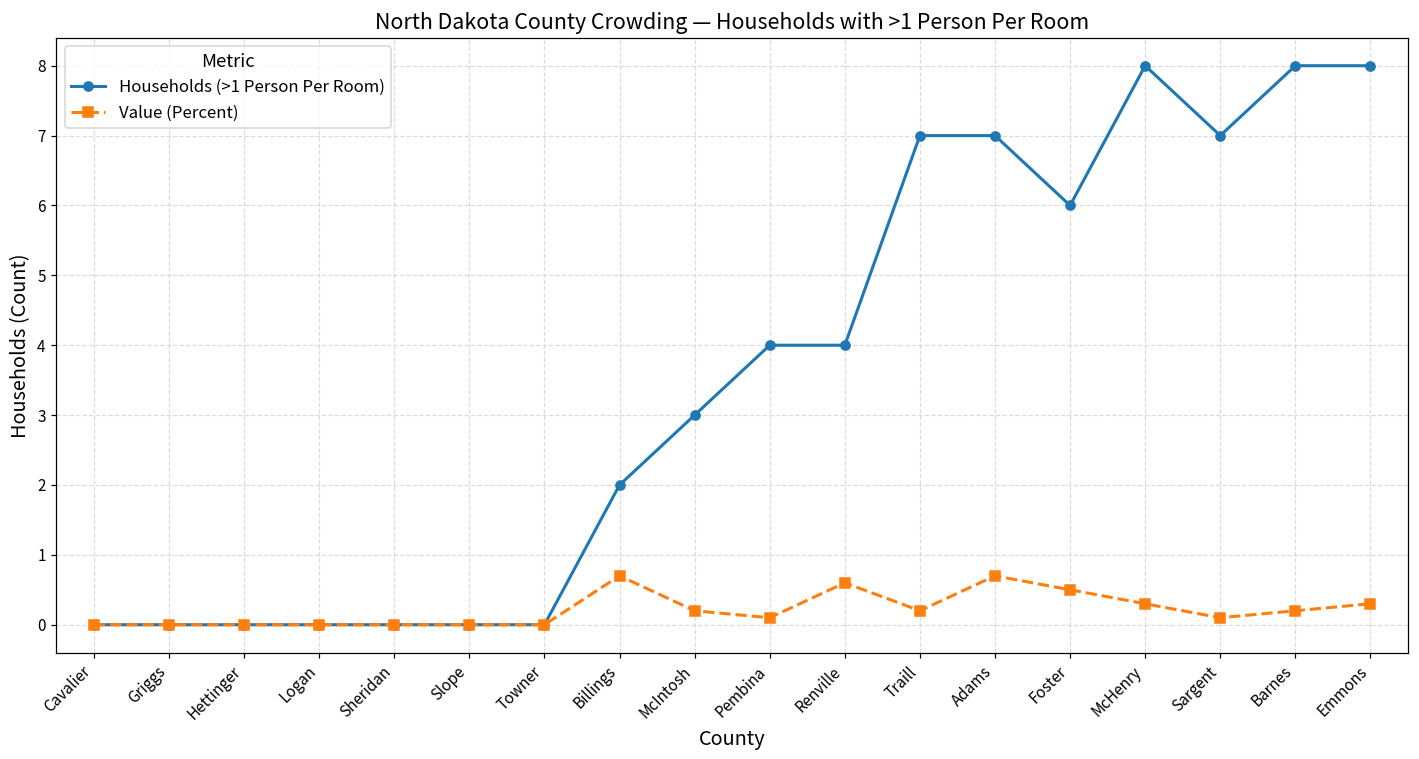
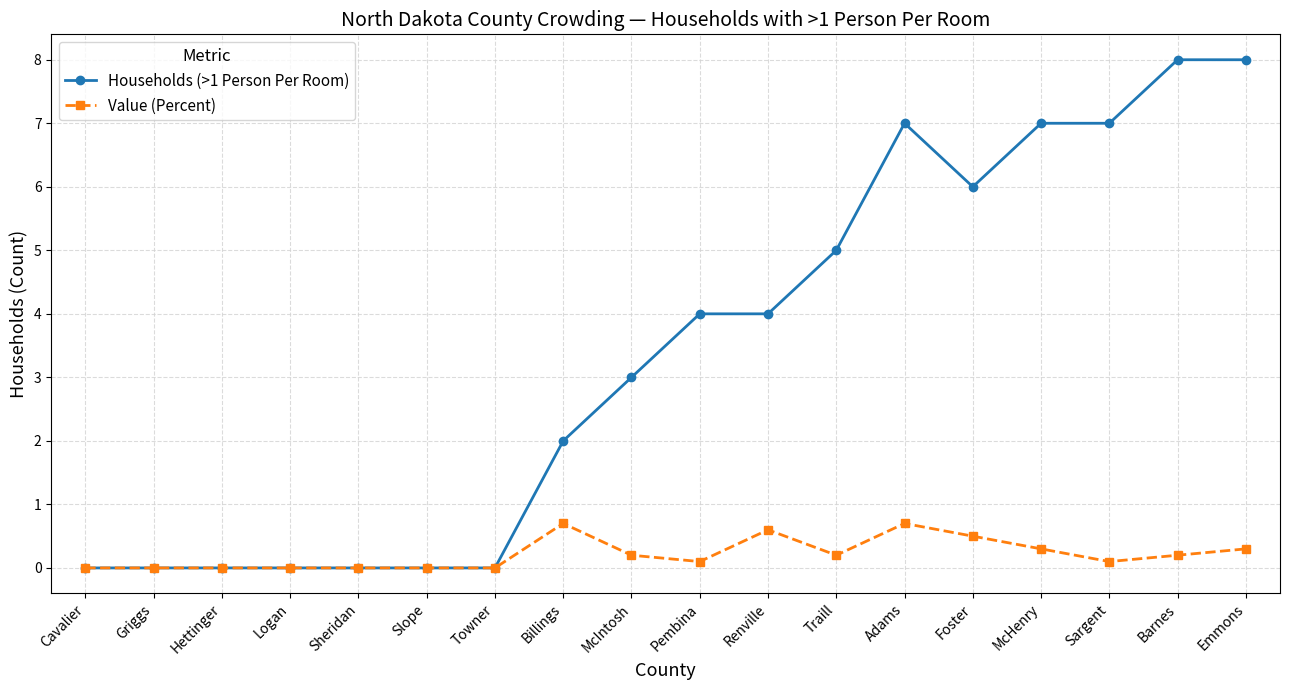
  {
    "Households (>1 Person Per Room)": {
      "Billings": 2,
      "McIntosh": 3,
      "Pembina": 4,
      "Renville": 4,
-     "Traill": 7,
+     "Traill": 5,
      "Adams": 7,
      "Foster": 6,
-     "McHenry": 8,
+     "McHenry": 7,
      "Sargent": 7,
      "Barnes": 8,
      "Emmons": 8
    },
    "Value (Percent)": {
      "Billings": 0.7,
      "McIntosh": 0.2,
      "Pembina": 0.1,
      "Renville": 0.6,
      "Traill": 0.2,
      "Adams": 0.7,
      "Foster": 0.5,
      "McHenry": 0.3,
      "Sargent": 0.1,
      "Barnes": 0.2,
      "Emmons": 0.3
    }
  }
